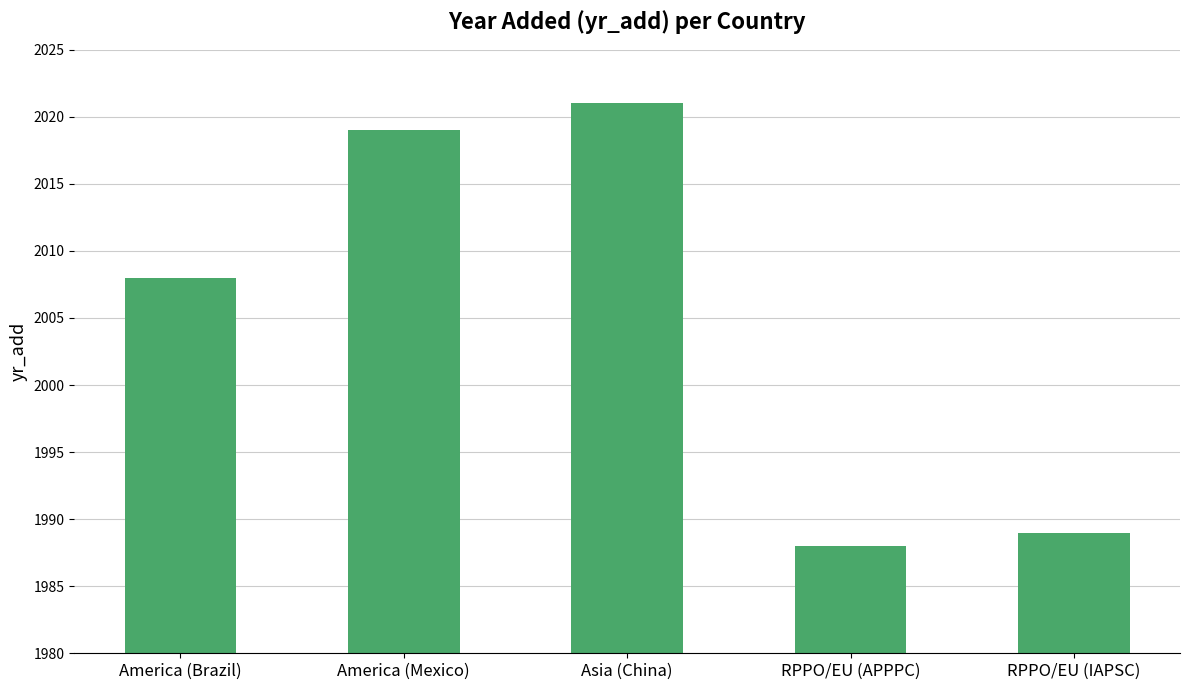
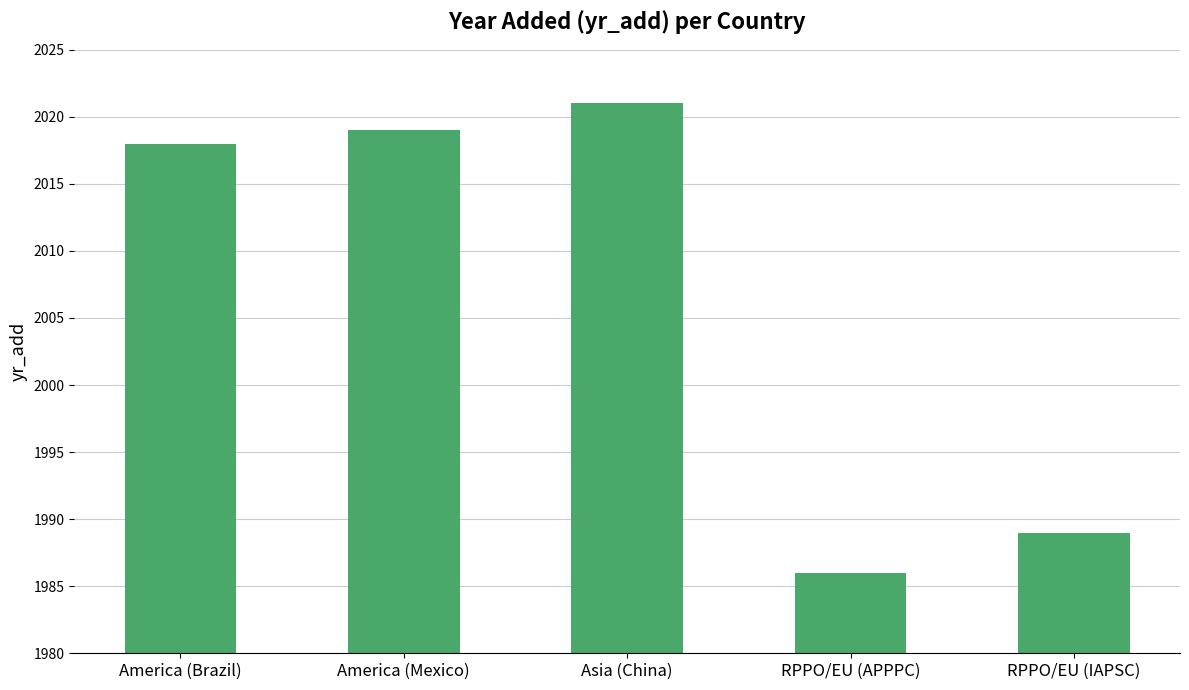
  {
-   "America (Brazil)": 2008,
+   "America (Brazil)": 2018,
    "America (Mexico)": 2019,
    "Asia (China)": 2021,
-   "RPPO/EU (APPPC)": 1988,
+   "RPPO/EU (APPPC)": 1986,
    "RPPO/EU (IAPSC)": 1989
  }
